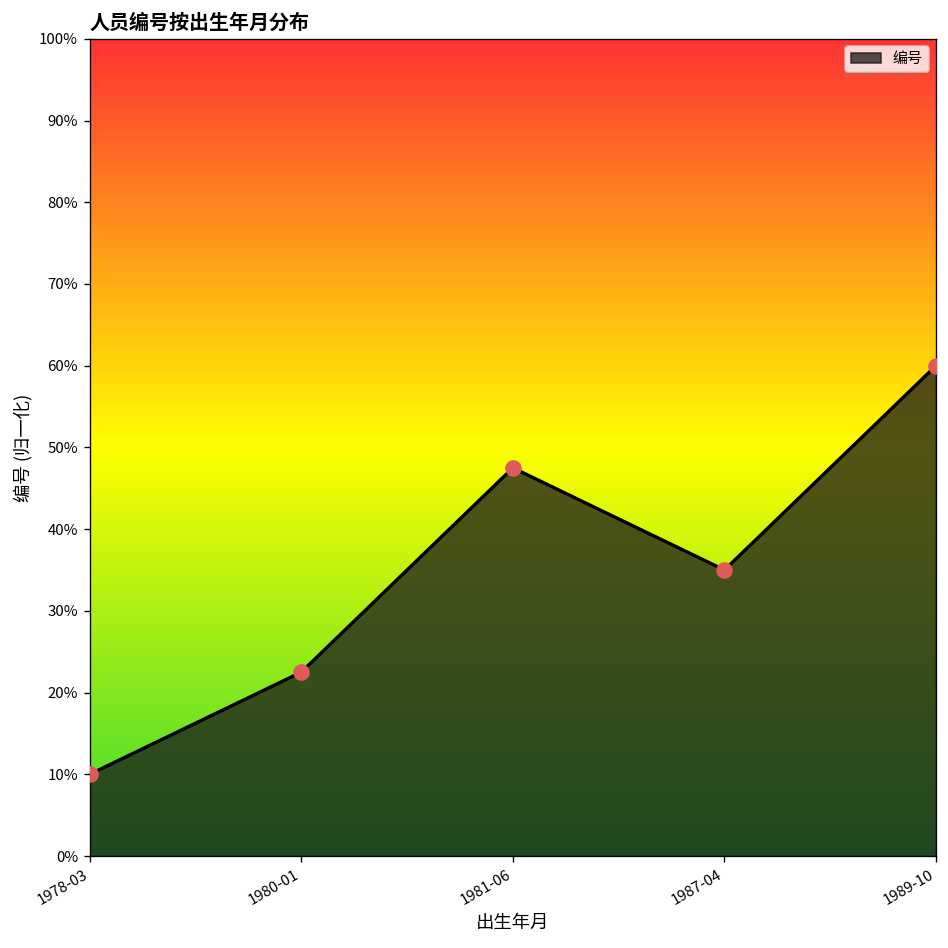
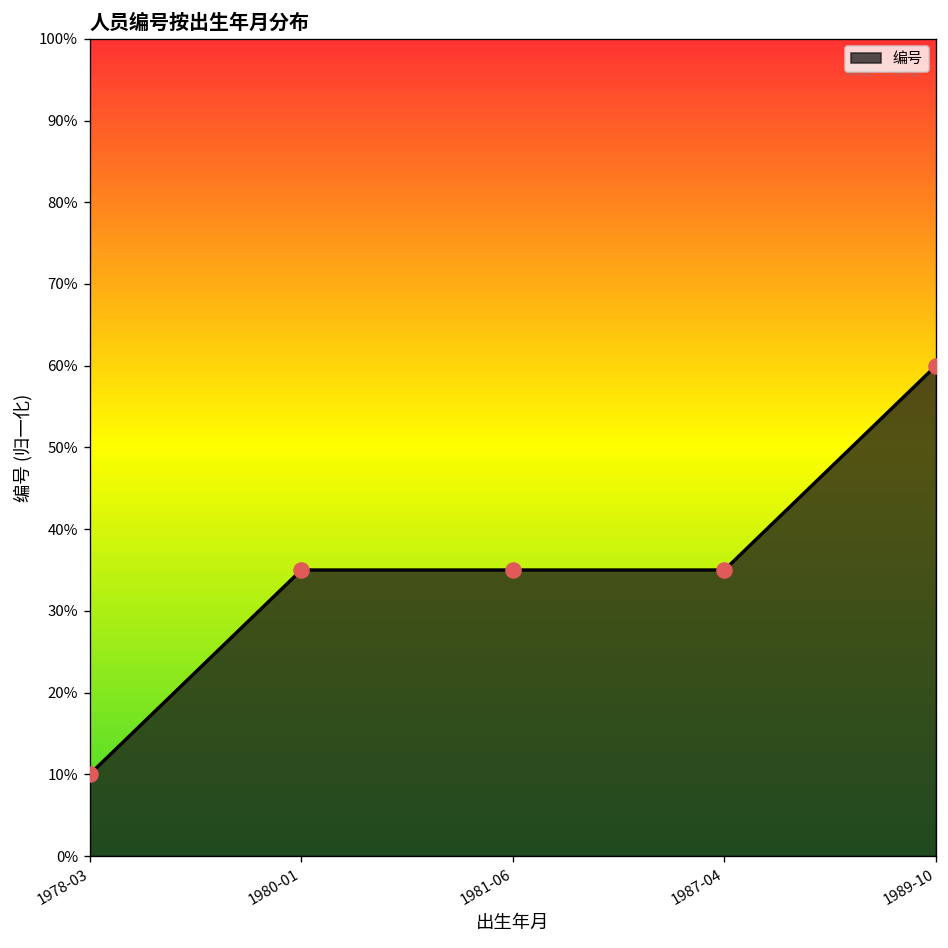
  {
    "1978-03": "10%",
-   "1980-01": "23%",
-   "1981-06": "48%",
+   "1980-01": "35%",
+   "1981-06": "35%",
    "1987-04": "35%",
    "1989-10": "60%"
  }
